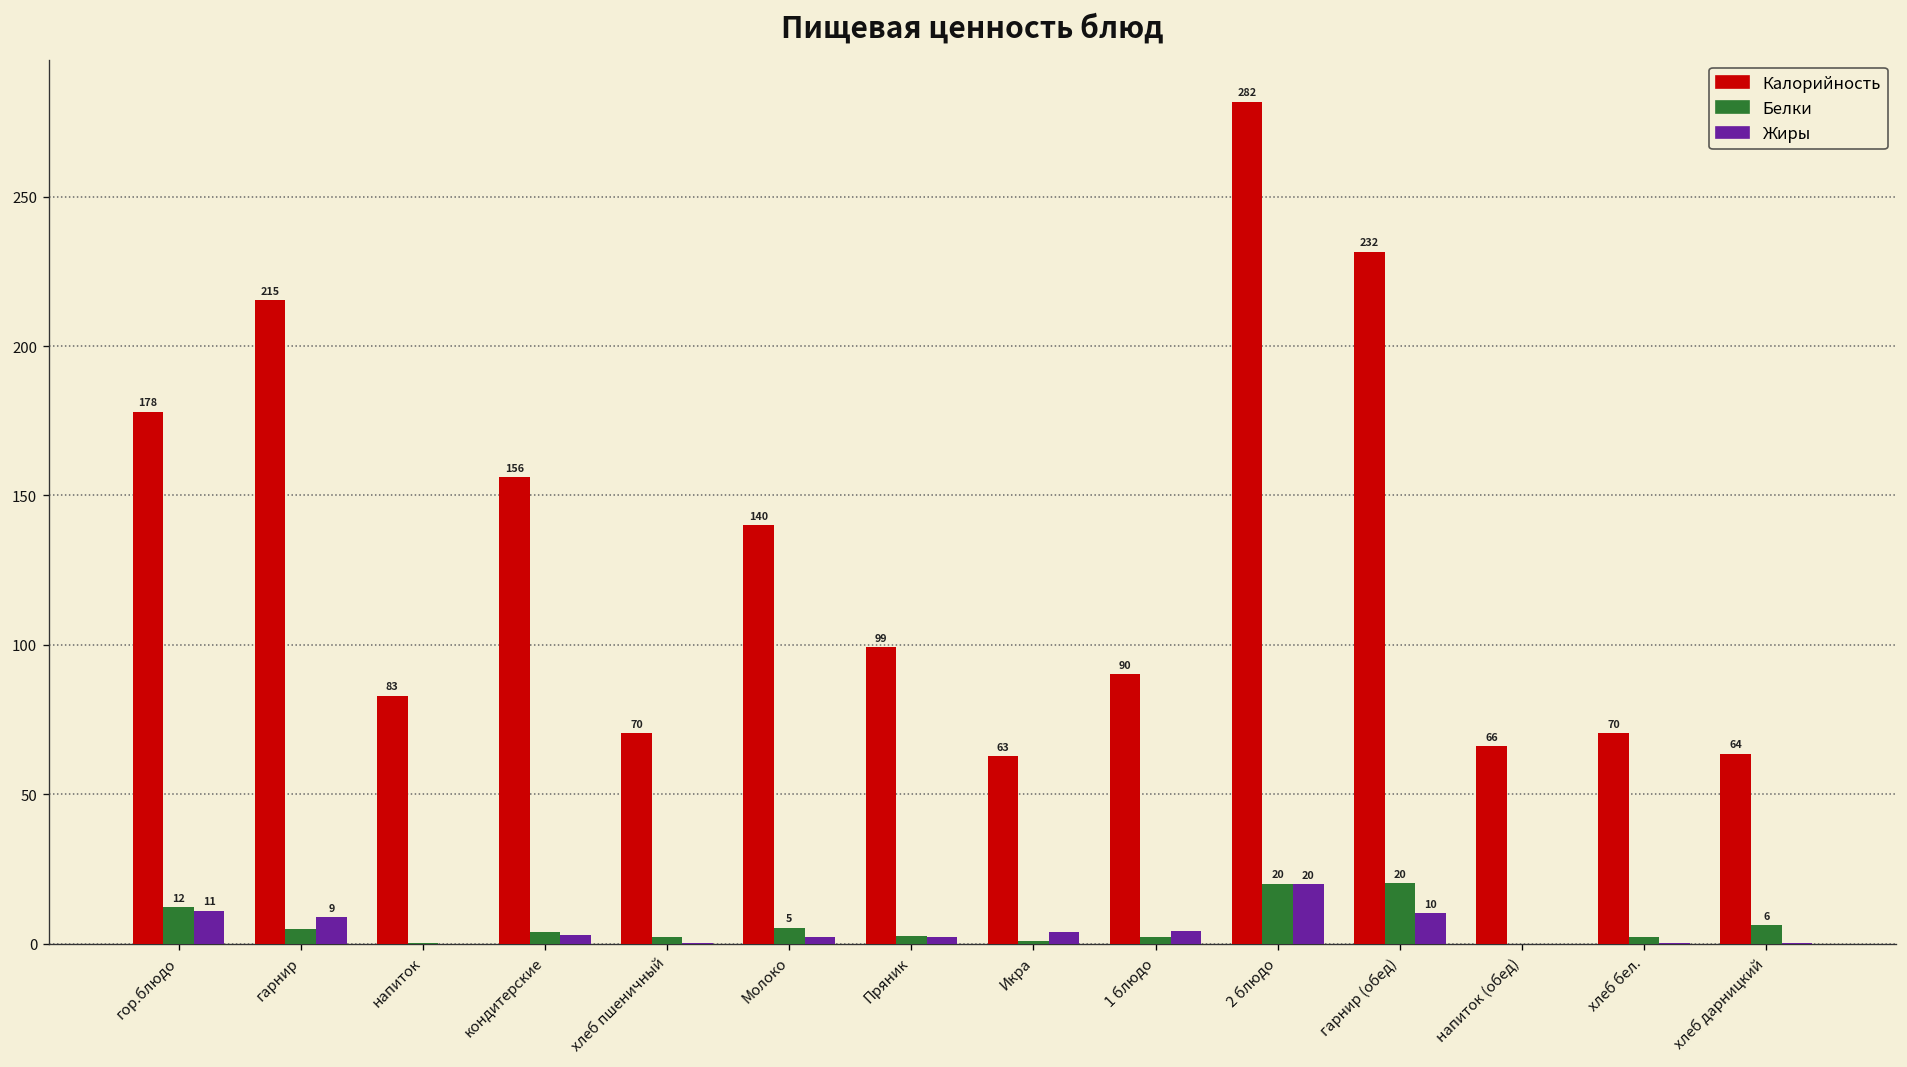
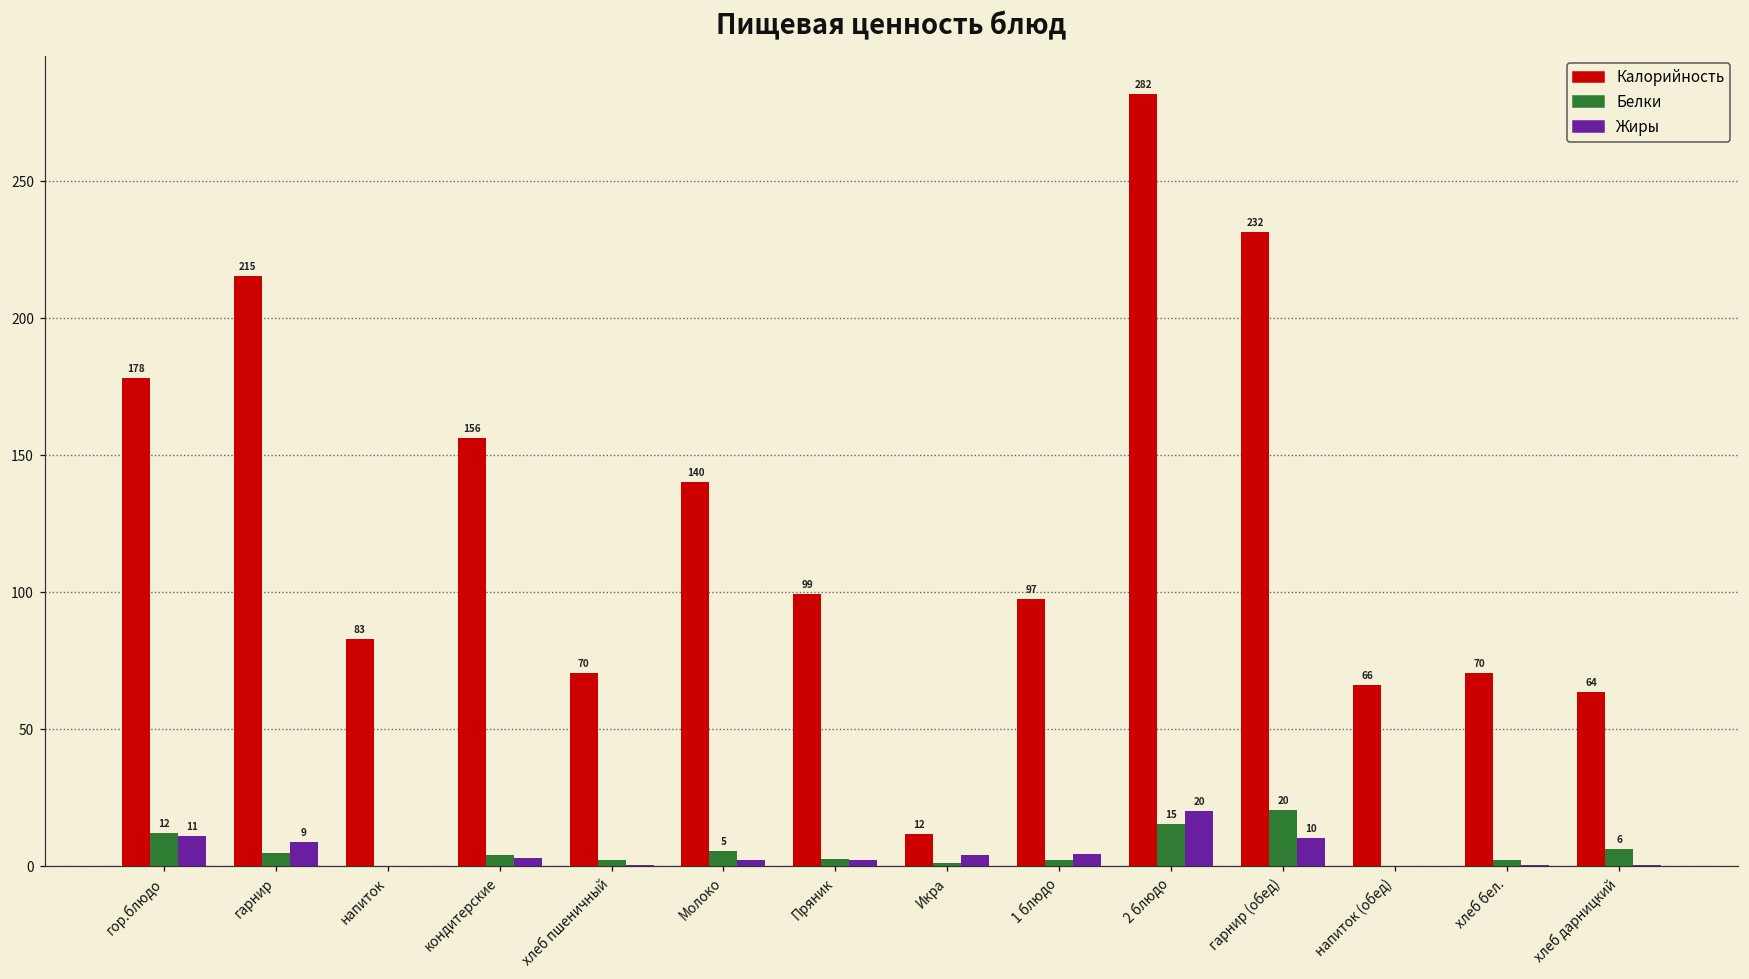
  {
    "Калорийность": {
      "гор.блюдо": 178,
      "гарнир": 215,
      "напиток": 83,
      "кондитерские": 156,
      "хлеб пшеничный": 70,
      "Молоко": 140,
      "Пряник": 99,
-     "Икра": 63,
-     "1 блюдо": 90,
+     "Икра": 12,
+     "1 блюдо": 97,
      "2 блюдо": 282,
      "гарнир (обед)": 232,
      "напиток (обед)": 66,
      "хлеб бел.": 70,
      "хлеб дарницкий": 64
    },
    "Белки": {
      "гор.блюдо": 12,
      "Молоко": 5,
-     "2 блюдо": 20,
+     "2 блюдо": 15,
      "гарнир (обед)": 20,
      "хлеб дарницкий": 6
    },
    "Жиры": {
      "гор.блюдо": 11,
      "гарнир": 9,
      "2 блюдо": 20,
      "гарнир (обед)": 10
    }
  }
